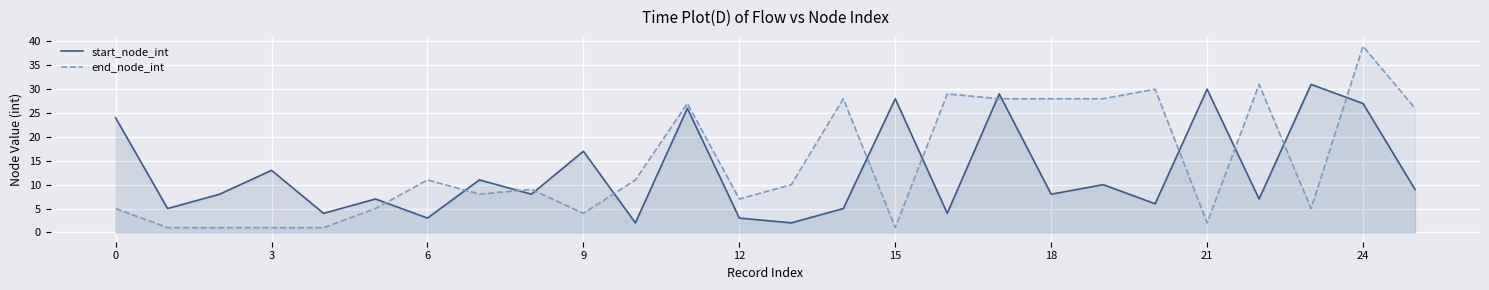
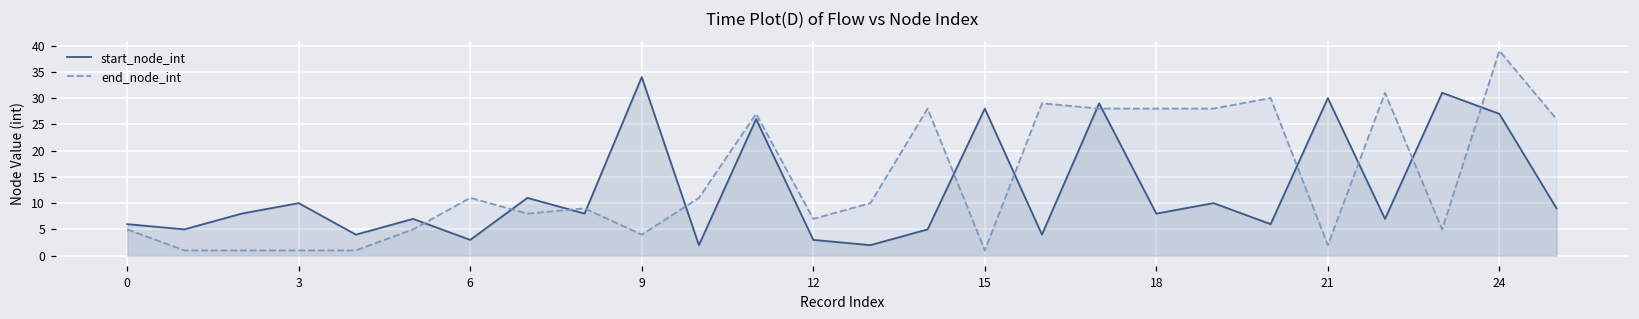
  {
    "start_node_int": {
-     "0": 24,
-     "3": 13,
+     "0": 6,
+     "3": 10,
      "6": 3,
-     "9": 17,
+     "9": 34,
      "12": 3,
      "15": 28,
      "18": 8,
      "21": 30,
      "24": 27
    },
    "end_node_int": {
      "0": 5,
      "3": 1,
      "6": 11,
      "9": 4,
      "12": 7,
      "15": 1,
      "18": 28,
      "21": 2,
      "24": 39
    }
  }
